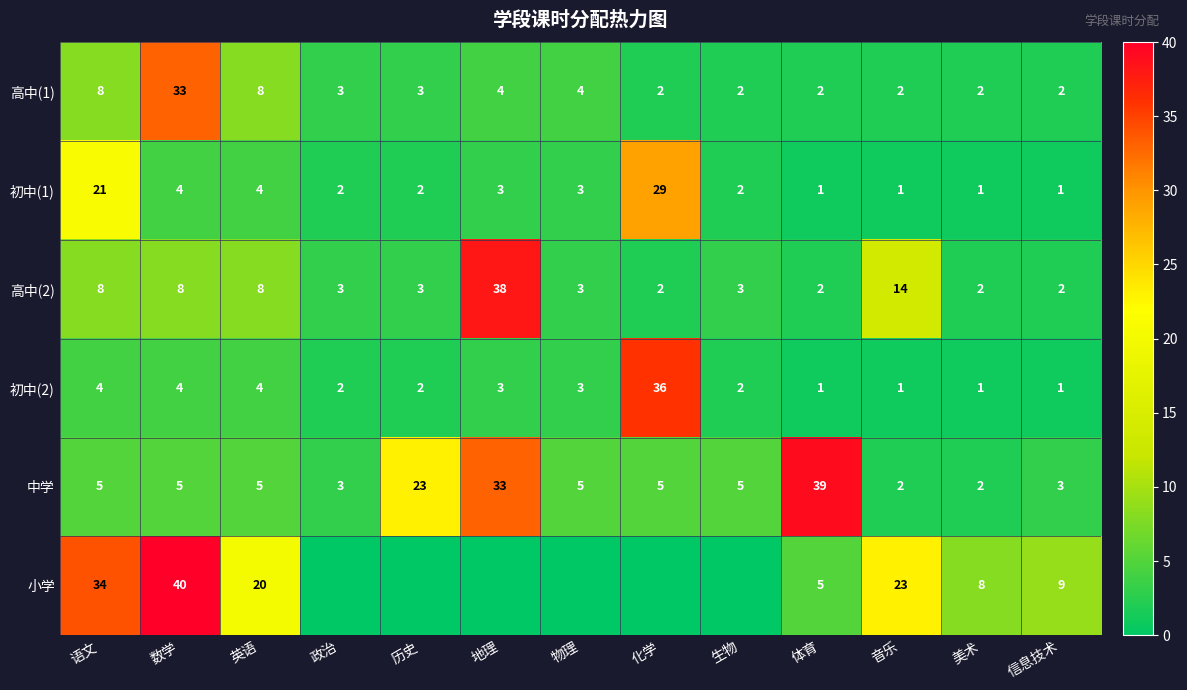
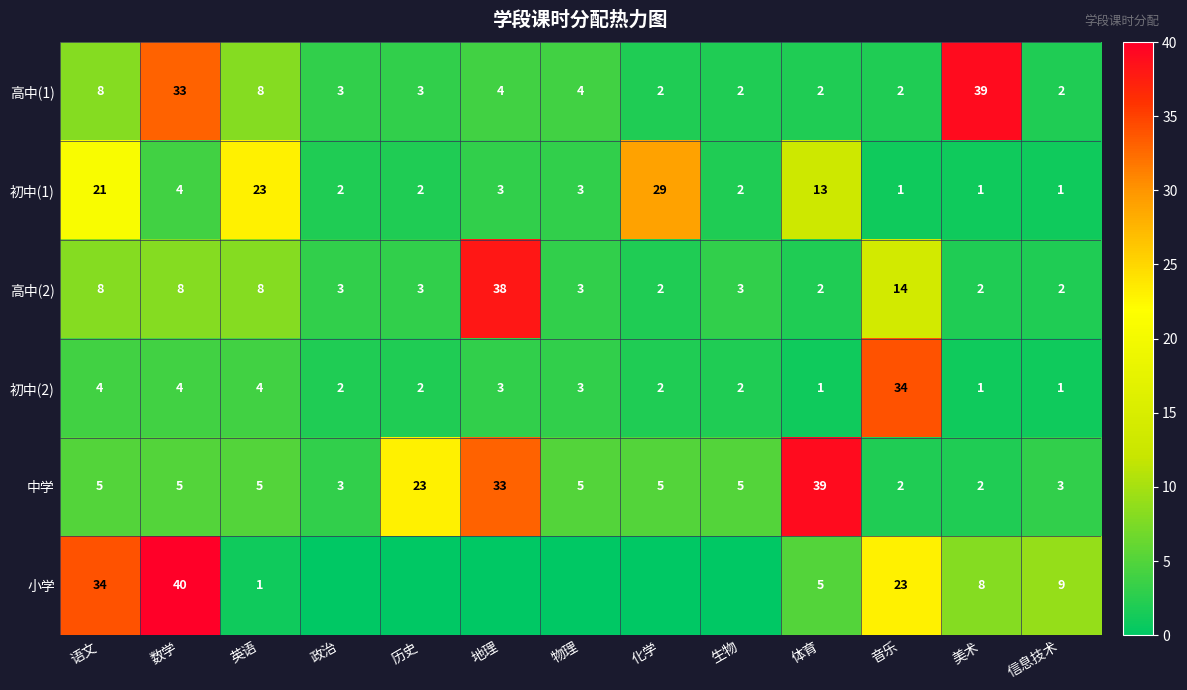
  {
    "高中(1)": {
      "语文": 8,
      "数学": 33,
      "英语": 8,
      "政治": 3,
      "历史": 3,
      "地理": 4,
      "物理": 4,
      "化学": 2,
      "生物": 2,
      "体育": 2,
      "音乐": 2,
-     "美术": 2,
+     "美术": 39,
      "信息技术": 2
    },
    "初中(1)": {
      "语文": 21,
      "数学": 4,
-     "英语": 4,
+     "英语": 23,
      "政治": 2,
      "历史": 2,
      "地理": 3,
      "物理": 3,
      "化学": 29,
      "生物": 2,
-     "体育": 1,
+     "体育": 13,
      "音乐": 1,
      "美术": 1,
      "信息技术": 1
    },
    "高中(2)": {
      "语文": 8,
      "数学": 8,
      "英语": 8,
      "政治": 3,
      "历史": 3,
      "地理": 38,
      "物理": 3,
      "化学": 2,
      "生物": 3,
      "体育": 2,
      "音乐": 14,
      "美术": 2,
      "信息技术": 2
    },
    "初中(2)": {
      "语文": 4,
      "数学": 4,
      "英语": 4,
      "政治": 2,
      "历史": 2,
      "地理": 3,
      "物理": 3,
-     "化学": 36,
+     "化学": 2,
      "生物": 2,
      "体育": 1,
-     "音乐": 1,
+     "音乐": 34,
      "美术": 1,
      "信息技术": 1
    },
    "中学": {
      "语文": 5,
      "数学": 5,
      "英语": 5,
      "政治": 3,
      "历史": 23,
      "地理": 33,
      "物理": 5,
      "化学": 5,
      "生物": 5,
      "体育": 39,
      "音乐": 2,
      "美术": 2,
      "信息技术": 3
    },
    "小学": {
      "语文": 34,
      "数学": 40,
-     "英语": 20,
+     "英语": 1,
      "体育": 5,
      "音乐": 23,
      "美术": 8,
      "信息技术": 9
    }
  }
